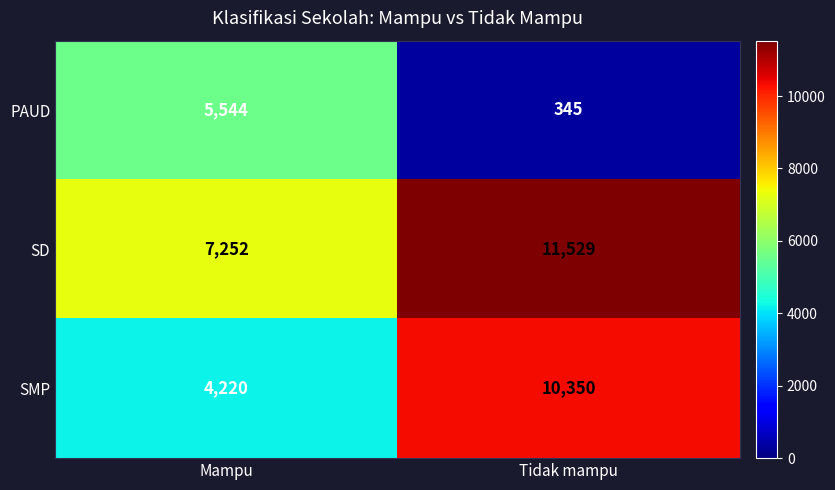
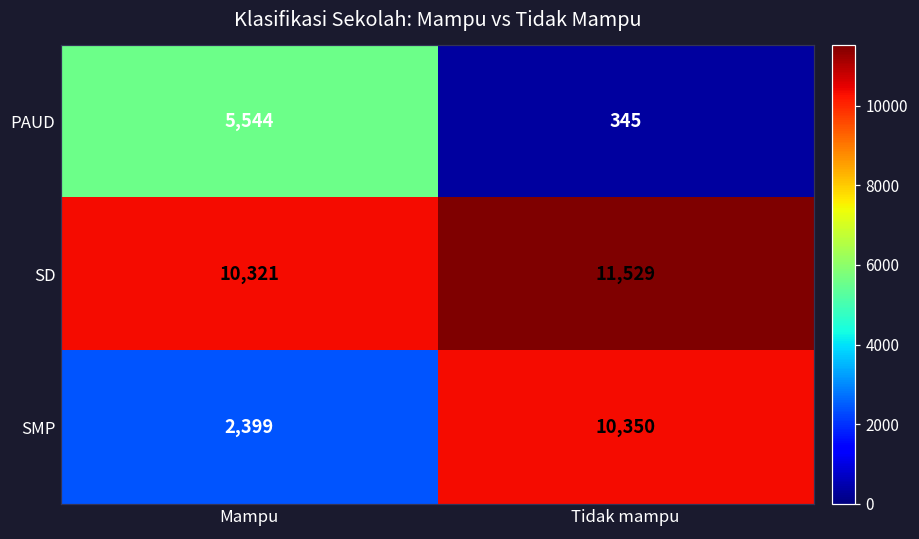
  {
    "PAUD": {
      "Mampu": "5,544",
      "Tidak mampu": "345"
    },
    "SD": {
-     "Mampu": "7,252",
+     "Mampu": "10,321",
      "Tidak mampu": "11,529"
    },
    "SMP": {
-     "Mampu": "4,220",
+     "Mampu": "2,399",
      "Tidak mampu": "10,350"
    }
  }
